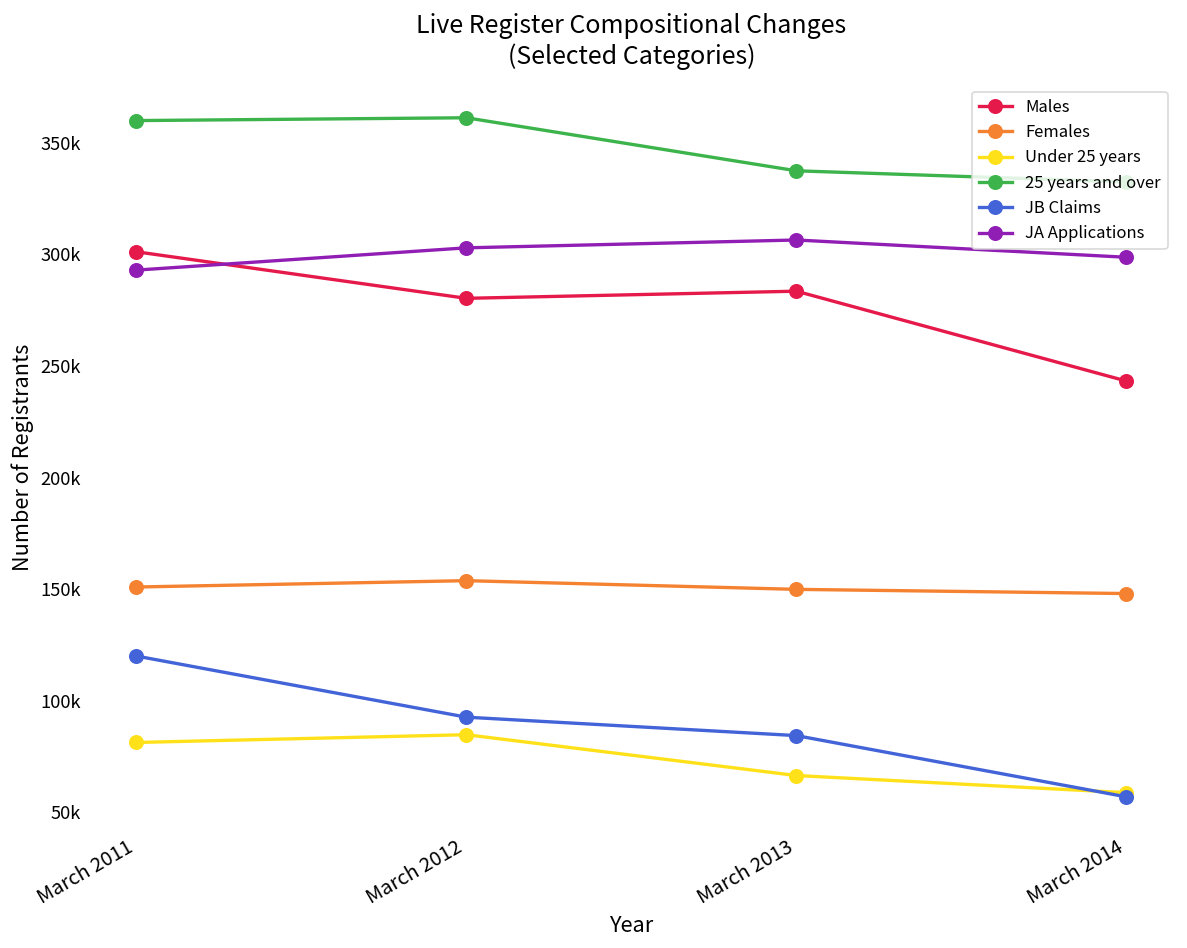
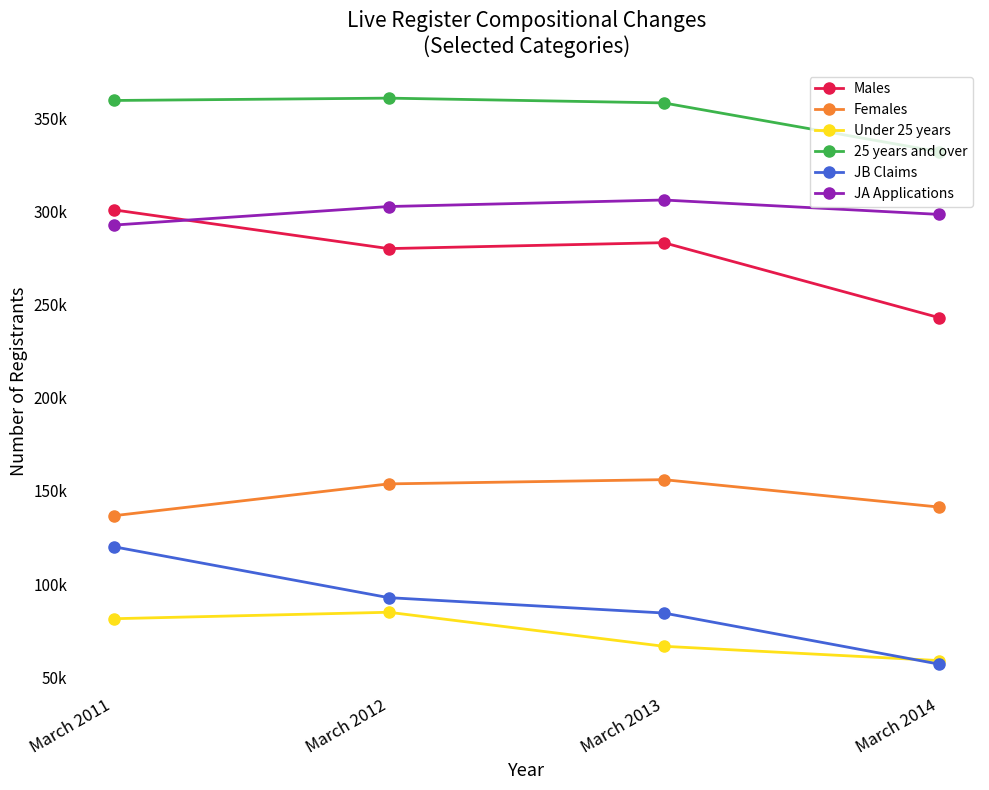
  {
    "Males": {
      "March 2011": 301000,
      "March 2012": 280000,
      "March 2013": 283000,
      "March 2014": 243000
    },
    "Females": {
-     "March 2011": 151000,
+     "March 2011": 137000,
      "March 2012": 154000,
-     "March 2013": 150000,
-     "March 2014": 148000
+     "March 2013": 156000,
+     "March 2014": 141000
    },
    "Under 25 years": {
      "March 2011": 81000,
      "March 2012": 85000,
      "March 2013": 67000,
      "March 2014": 59000
    },
    "25 years and over": {
      "March 2011": 360000,
      "March 2012": 361000,
-     "March 2013": 337000
+     "March 2013": 359000
    },
    "JB Claims": {
      "March 2011": 120000,
      "March 2012": 93000,
      "March 2013": 84000,
      "March 2014": 57000
    },
    "JA Applications": {
      "March 2011": 293000,
      "March 2012": 303000,
      "March 2013": 306000,
      "March 2014": 299000
    }
  }
